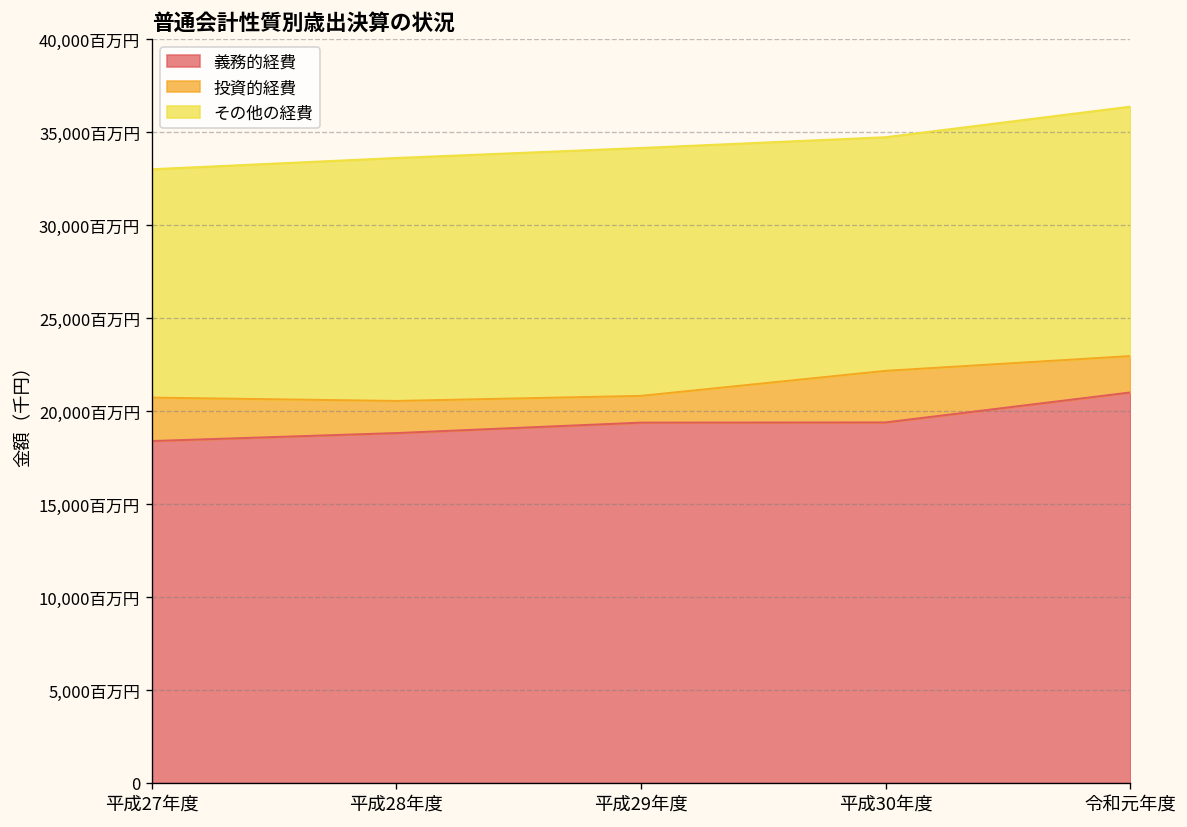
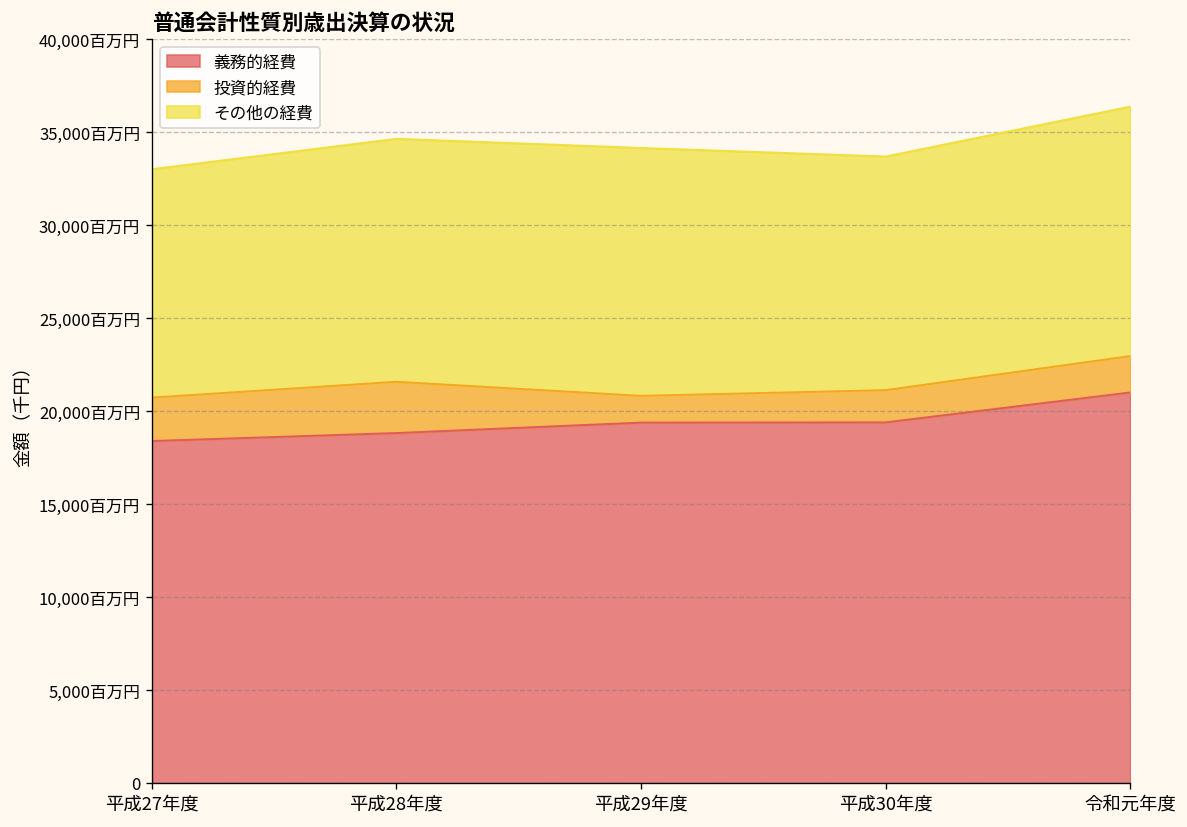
  {
    "義務的経費": {
      "平成27年度": "18,400百万円",
      "平成28年度": "18,800百万円",
      "平成29年度": "19,400百万円",
      "平成30年度": "19,400百万円",
      "令和元年度": "21,000百万円"
    },
    "投資的経費": {
      "平成27年度": "2,300百万円",
-     "平成28年度": "1,700百万円",
+     "平成28年度": "2,800百万円",
      "平成29年度": "1,400百万円",
-     "平成30年度": "2,800百万円",
+     "平成30年度": "1,700百万円",
      "令和元年度": "2,000百万円"
    },
    "その他の経費": {
      "平成27年度": "12,300百万円",
      "平成28年度": "13,100百万円",
      "平成29年度": "13,300百万円",
      "平成30年度": "12,600百万円",
      "令和元年度": "13,400百万円"
    }
  }
